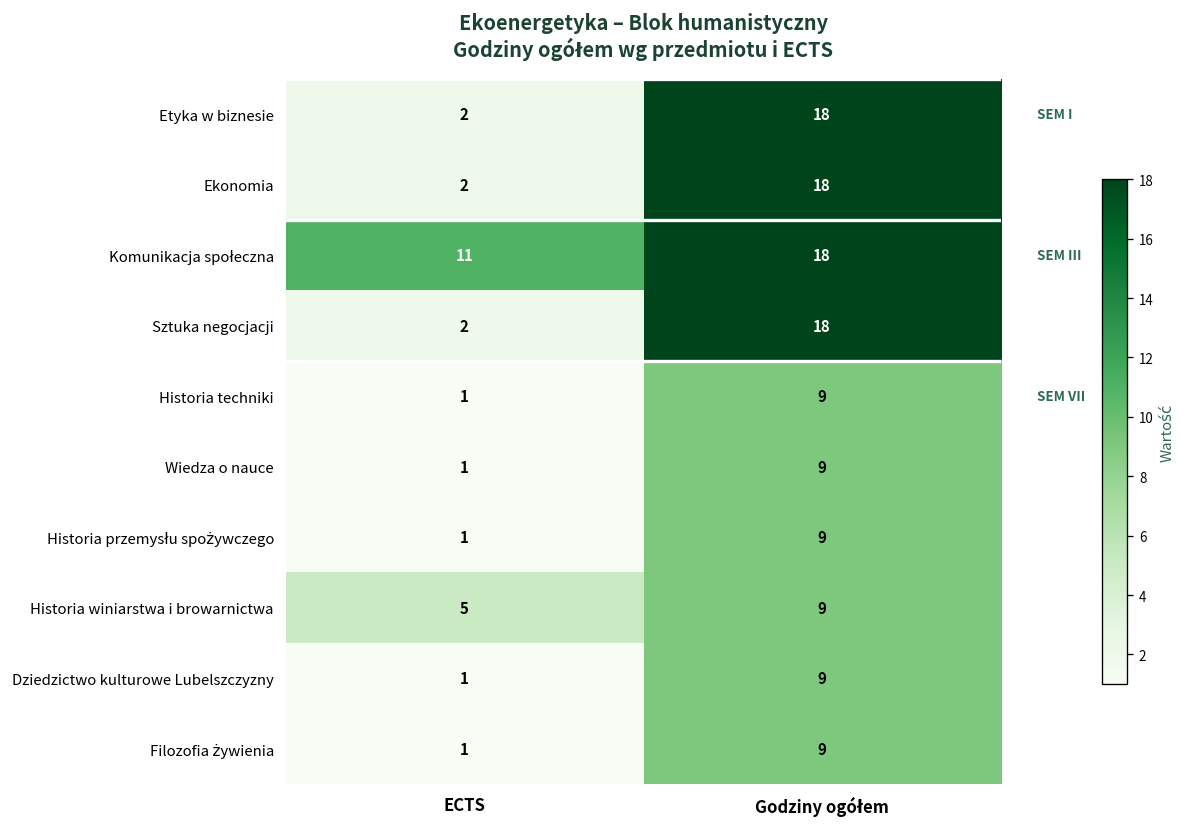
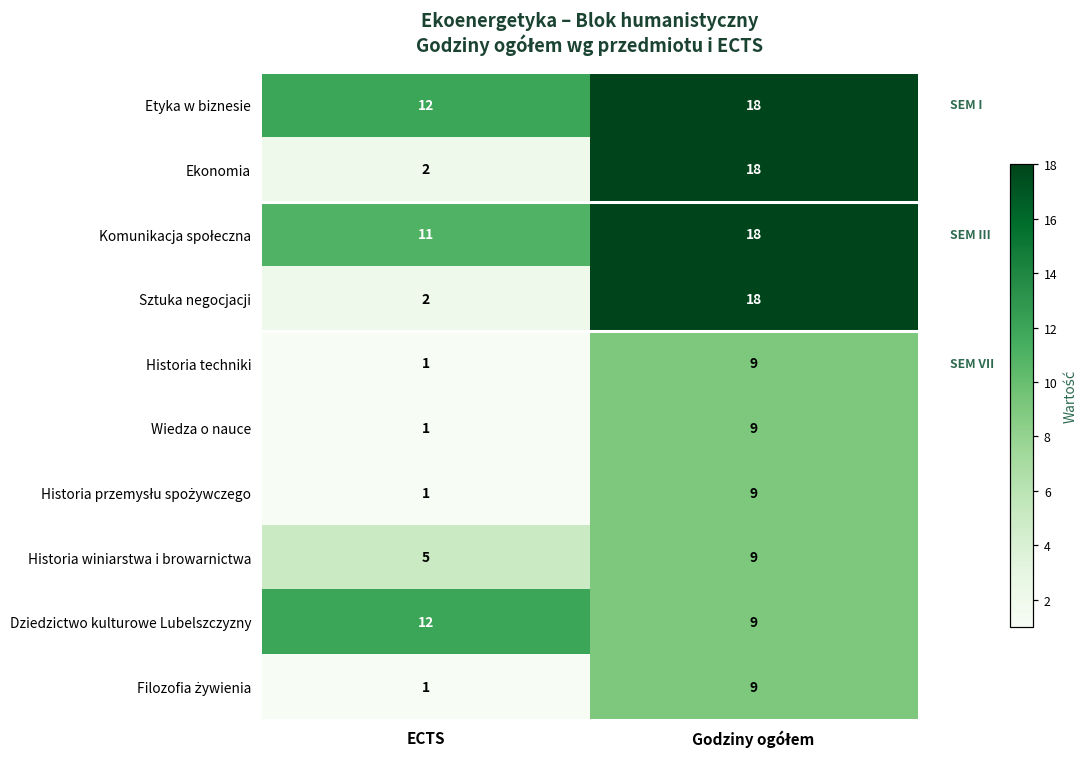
  {
    "Etyka w biznesie": {
-     "ECTS": 2,
+     "ECTS": 12,
      "Godziny ogółem": 18
    },
    "Ekonomia": {
      "ECTS": 2,
      "Godziny ogółem": 18
    },
    "Komunikacja społeczna": {
      "ECTS": 11,
      "Godziny ogółem": 18
    },
    "Sztuka negocjacji": {
      "ECTS": 2,
      "Godziny ogółem": 18
    },
    "Historia techniki": {
      "ECTS": 1,
      "Godziny ogółem": 9
    },
    "Wiedza o nauce": {
      "ECTS": 1,
      "Godziny ogółem": 9
    },
    "Historia przemysłu spożywczego": {
      "ECTS": 1,
      "Godziny ogółem": 9
    },
    "Historia winiarstwa i browarnictwa": {
      "ECTS": 5,
      "Godziny ogółem": 9
    },
    "Dziedzictwo kulturowe Lubelszczyzny": {
-     "ECTS": 1,
+     "ECTS": 12,
      "Godziny ogółem": 9
    },
    "Filozofia żywienia": {
      "ECTS": 1,
      "Godziny ogółem": 9
    }
  }
